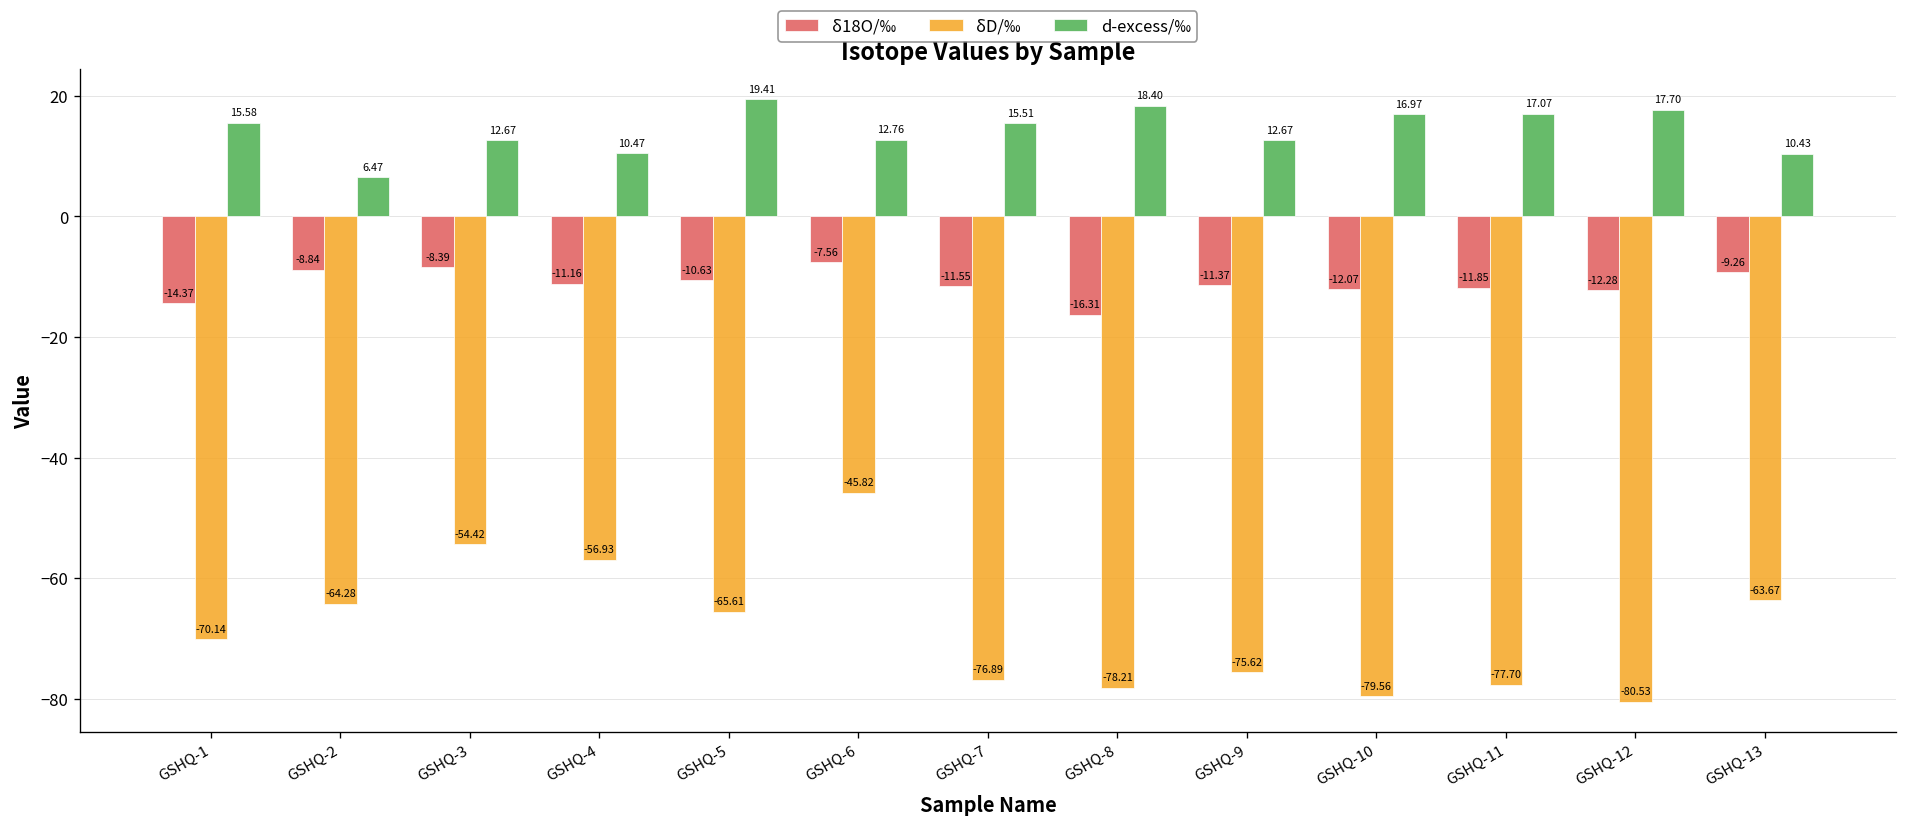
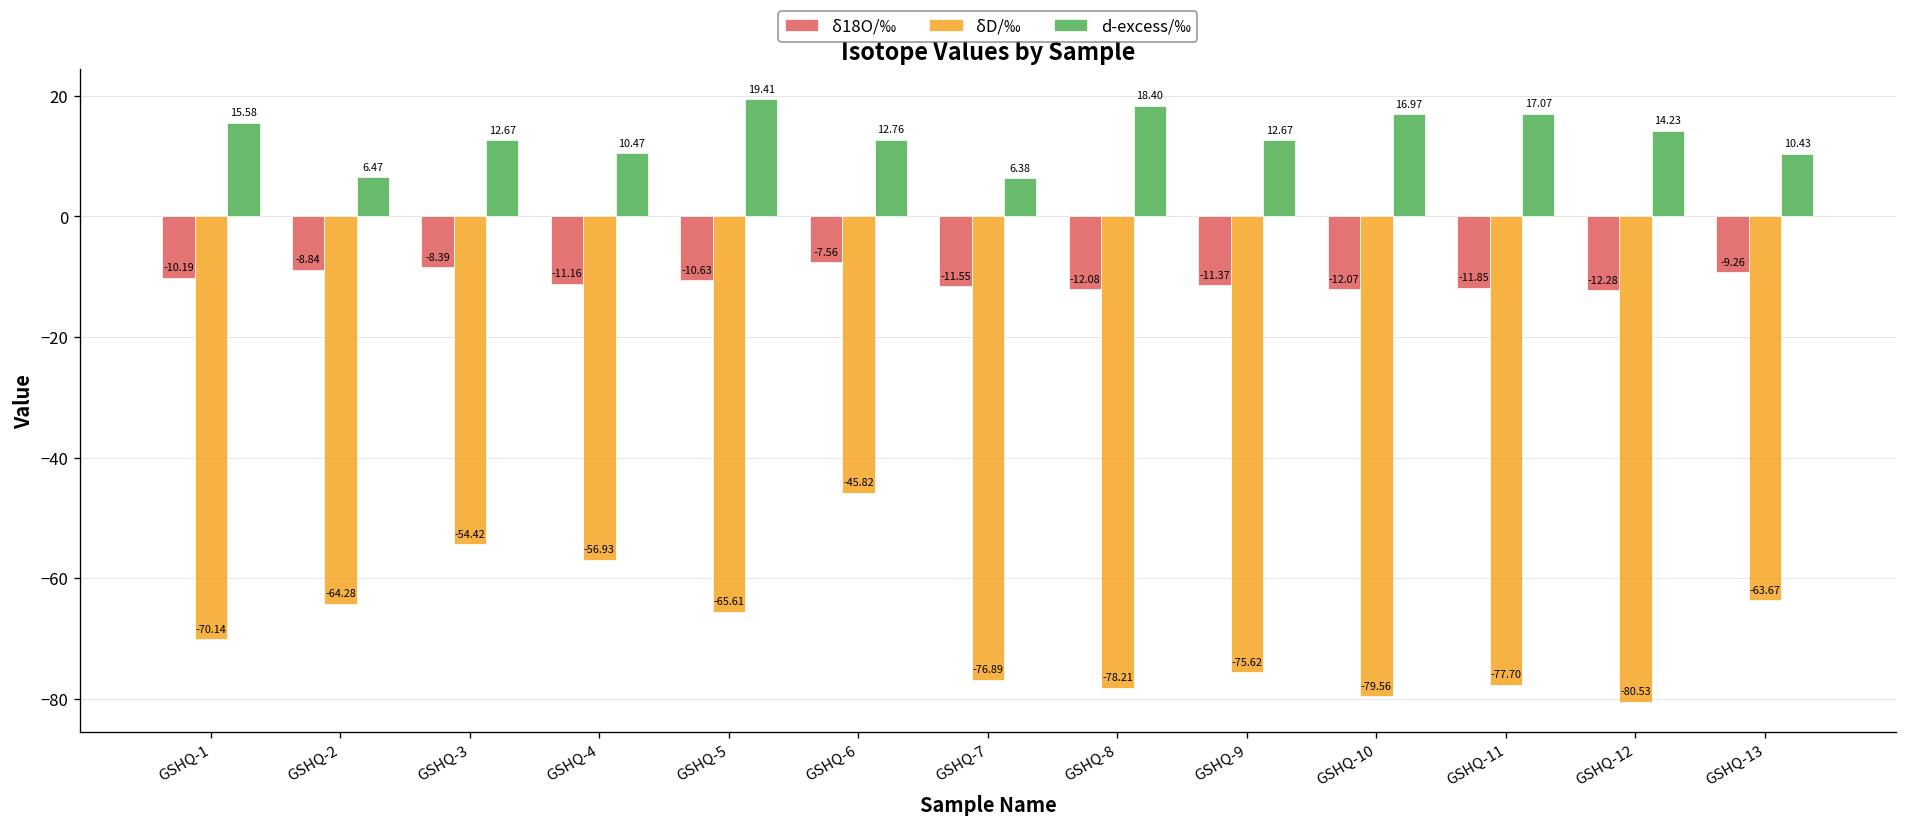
  {
    "δ18O/‰": {
-     "GSHQ-1": -14.37,
+     "GSHQ-1": -10.19,
      "GSHQ-2": -8.84,
      "GSHQ-3": -8.39,
      "GSHQ-4": -11.16,
      "GSHQ-5": -10.63,
      "GSHQ-6": -7.56,
      "GSHQ-7": -11.55,
-     "GSHQ-8": -16.31,
+     "GSHQ-8": -12.08,
      "GSHQ-9": -11.37,
      "GSHQ-10": -12.07,
      "GSHQ-11": -11.85,
      "GSHQ-12": -12.28,
      "GSHQ-13": -9.26
    },
    "δD/‰": {
      "GSHQ-1": -70.14,
      "GSHQ-2": -64.28,
      "GSHQ-3": -54.42,
      "GSHQ-4": -56.93,
      "GSHQ-5": -65.61,
      "GSHQ-6": -45.82,
      "GSHQ-7": -76.89,
      "GSHQ-8": -78.21,
      "GSHQ-9": -75.62,
      "GSHQ-10": -79.56,
      "GSHQ-11": -77.70,
      "GSHQ-12": -80.53,
      "GSHQ-13": -63.67
    },
    "d-excess/‰": {
      "GSHQ-1": 15.58,
      "GSHQ-2": 6.47,
      "GSHQ-3": 12.67,
      "GSHQ-4": 10.47,
      "GSHQ-5": 19.41,
      "GSHQ-6": 12.76,
-     "GSHQ-7": 15.51,
+     "GSHQ-7": 6.38,
      "GSHQ-8": 18.40,
      "GSHQ-9": 12.67,
      "GSHQ-10": 16.97,
      "GSHQ-11": 17.07,
-     "GSHQ-12": 17.70,
+     "GSHQ-12": 14.23,
      "GSHQ-13": 10.43
    }
  }
